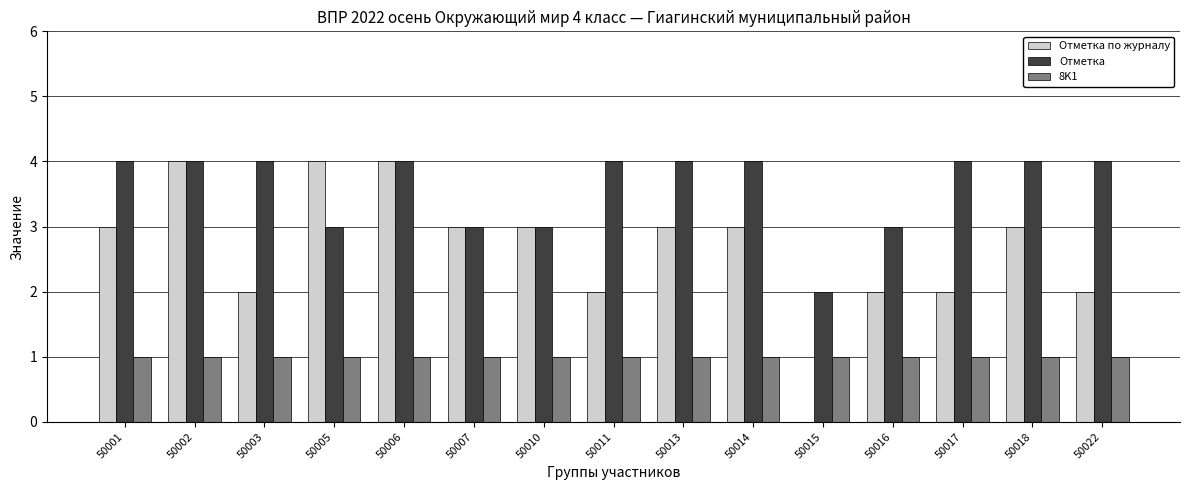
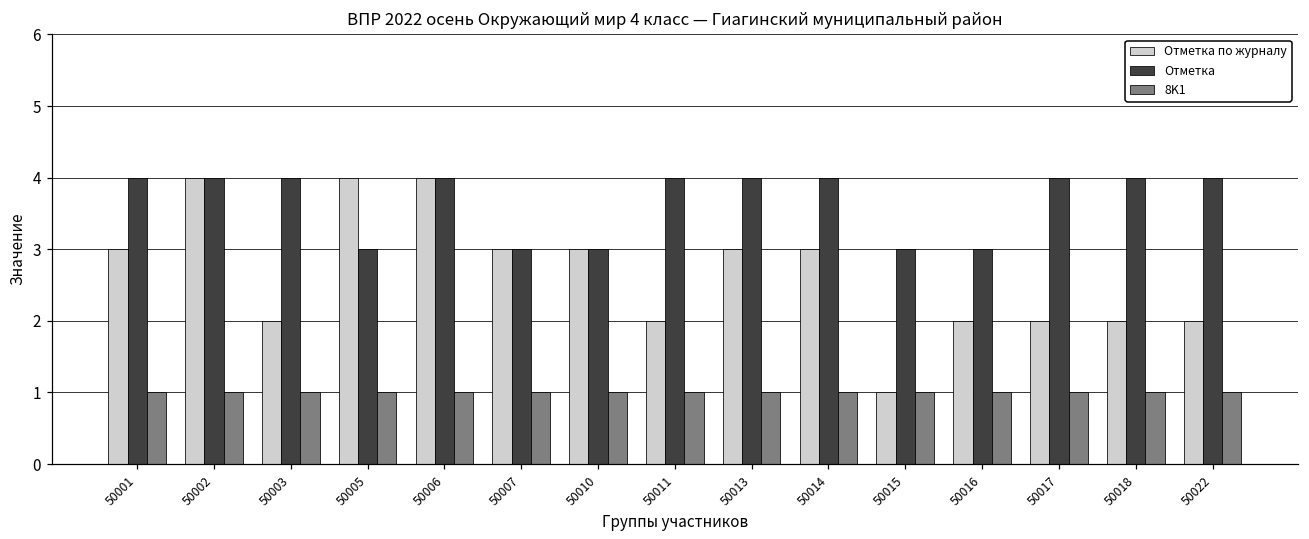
  {
    "Отметка по журналу": {
      "50001": 3,
      "50002": 4,
      "50003": 2,
      "50005": 4,
      "50006": 4,
      "50007": 3,
      "50010": 3,
      "50011": 2,
      "50013": 3,
      "50014": 3,
-     "50015": 0,
+     "50015": 1,
      "50016": 2,
      "50017": 2,
-     "50018": 3,
+     "50018": 2,
      "50022": 2
    },
    "Отметка": {
      "50001": 4,
      "50002": 4,
      "50003": 4,
      "50005": 3,
      "50006": 4,
      "50007": 3,
      "50010": 3,
      "50011": 4,
      "50013": 4,
      "50014": 4,
-     "50015": 2,
+     "50015": 3,
      "50016": 3,
      "50017": 4,
      "50018": 4,
      "50022": 4
    },
    "8K1": {
      "50001": 1,
      "50002": 1,
      "50003": 1,
      "50005": 1,
      "50006": 1,
      "50007": 1,
      "50010": 1,
      "50011": 1,
      "50013": 1,
      "50014": 1,
      "50015": 1,
      "50016": 1,
      "50017": 1,
      "50018": 1,
      "50022": 1
    }
  }
